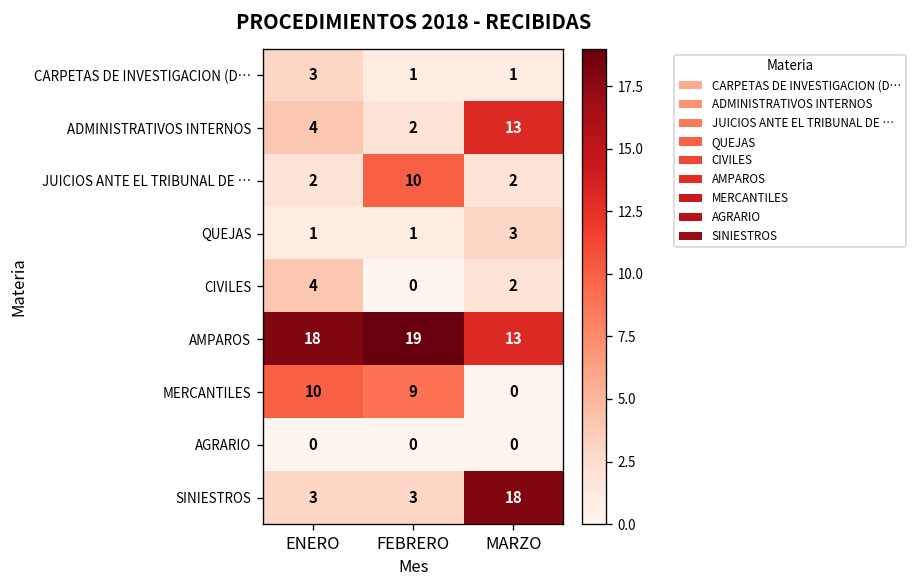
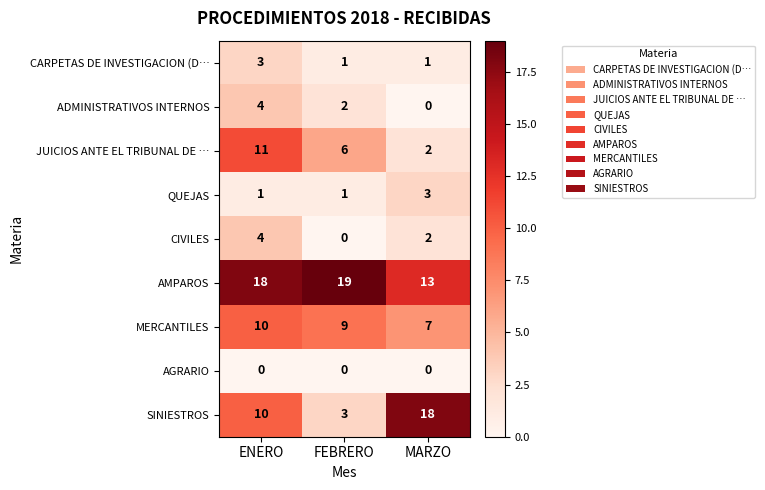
  {
    "CARPETAS DE INVESTIGACION (D…": {
      "ENERO": 3,
      "FEBRERO": 1,
      "MARZO": 1
    },
    "ADMINISTRATIVOS INTERNOS": {
      "ENERO": 4,
      "FEBRERO": 2,
-     "MARZO": 13
+     "MARZO": 0
    },
    "JUICIOS ANTE EL TRIBUNAL DE …": {
-     "ENERO": 2,
-     "FEBRERO": 10,
+     "ENERO": 11,
+     "FEBRERO": 6,
      "MARZO": 2
    },
    "QUEJAS": {
      "ENERO": 1,
      "FEBRERO": 1,
      "MARZO": 3
    },
    "CIVILES": {
      "ENERO": 4,
      "FEBRERO": 0,
      "MARZO": 2
    },
    "AMPAROS": {
      "ENERO": 18,
      "FEBRERO": 19,
      "MARZO": 13
    },
    "MERCANTILES": {
      "ENERO": 10,
      "FEBRERO": 9,
-     "MARZO": 0
+     "MARZO": 7
    },
    "AGRARIO": {
      "ENERO": 0,
      "FEBRERO": 0,
      "MARZO": 0
    },
    "SINIESTROS": {
-     "ENERO": 3,
+     "ENERO": 10,
      "FEBRERO": 3,
      "MARZO": 18
    }
  }
